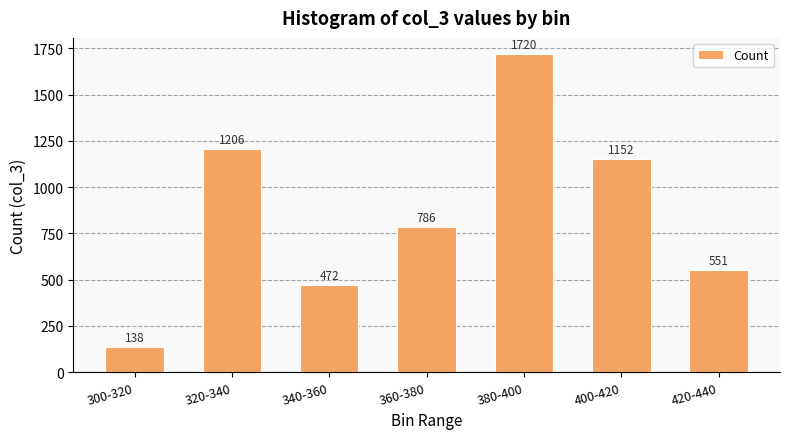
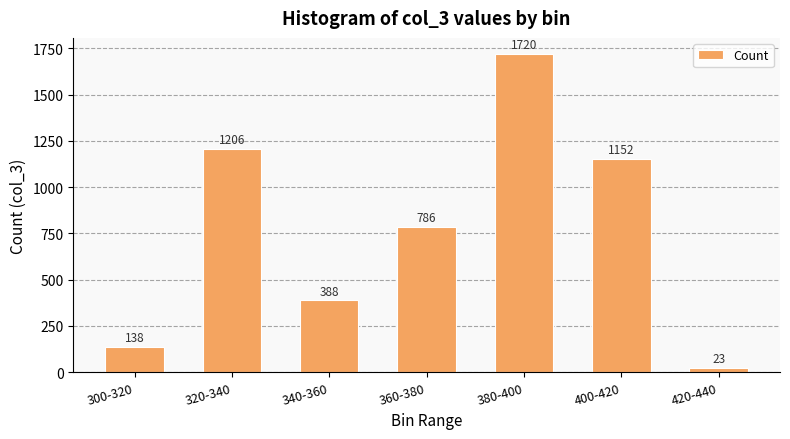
  {
    "300-320": 138,
    "320-340": 1206,
-   "340-360": 472,
+   "340-360": 388,
    "360-380": 786,
    "380-400": 1720,
    "400-420": 1152,
-   "420-440": 551
+   "420-440": 23
  }
